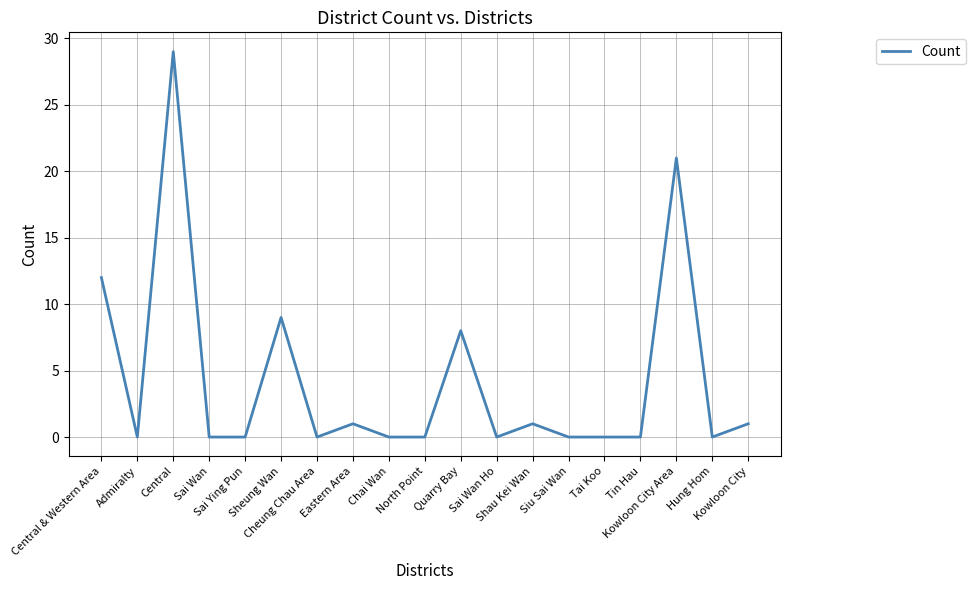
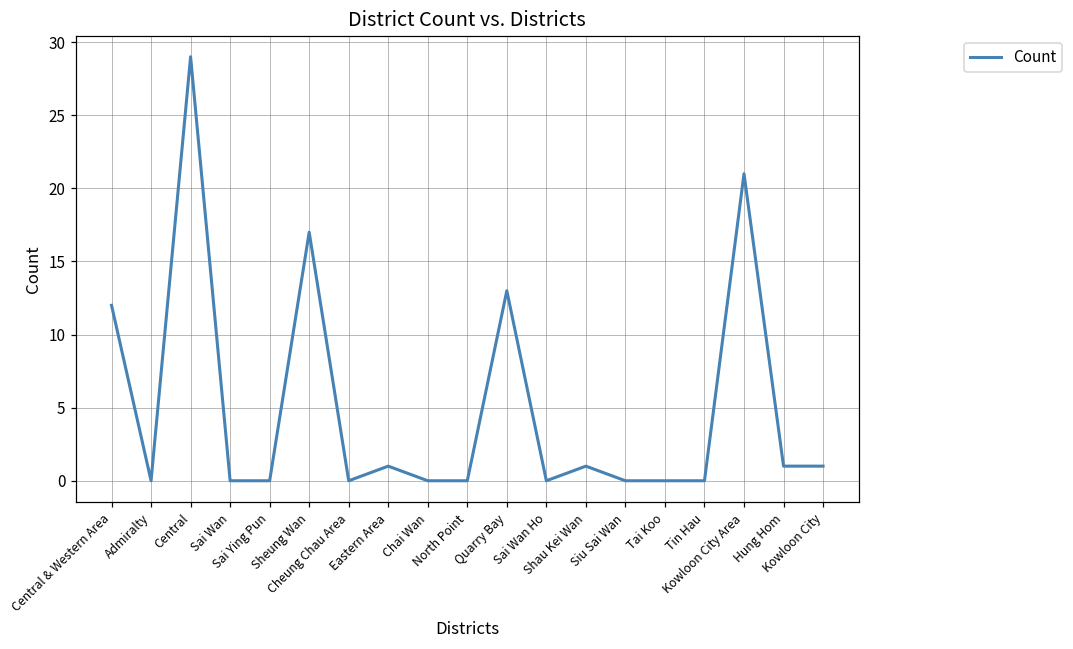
  {
    "Central & Western Area": 12,
    "Admiralty": 0,
    "Central": 29,
    "Sai Wan": 0,
    "Sai Ying Pun": 0,
-   "Sheung Wan": 9,
+   "Sheung Wan": 17,
    "Cheung Chau Area": 0,
    "Eastern Area": 1,
    "Chai Wan": 0,
    "North Point": 0,
-   "Quarry Bay": 8,
+   "Quarry Bay": 13,
    "Sai Wan Ho": 0,
    "Shau Kei Wan": 1,
    "Siu Sai Wan": 0,
    "Tai Koo": 0,
    "Tin Hau": 0,
    "Kowloon City Area": 21,
-   "Hung Hom": 0,
+   "Hung Hom": 1,
    "Kowloon City": 1
  }
